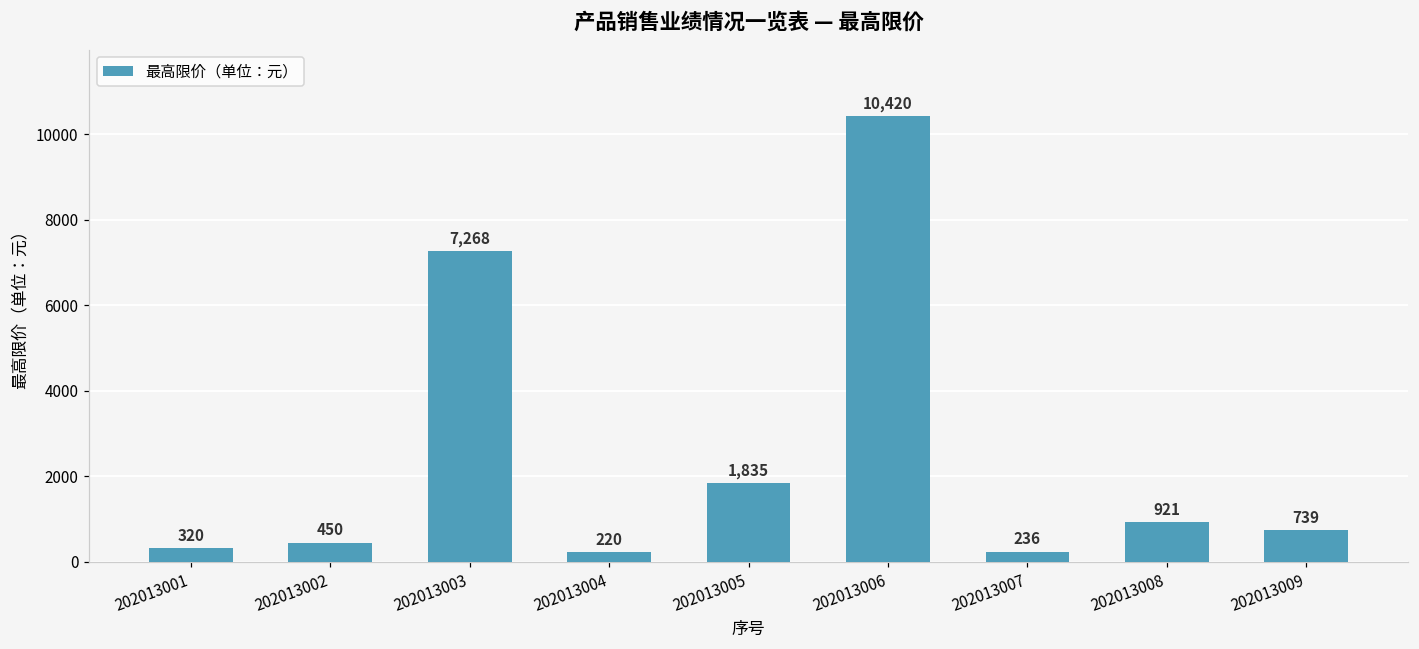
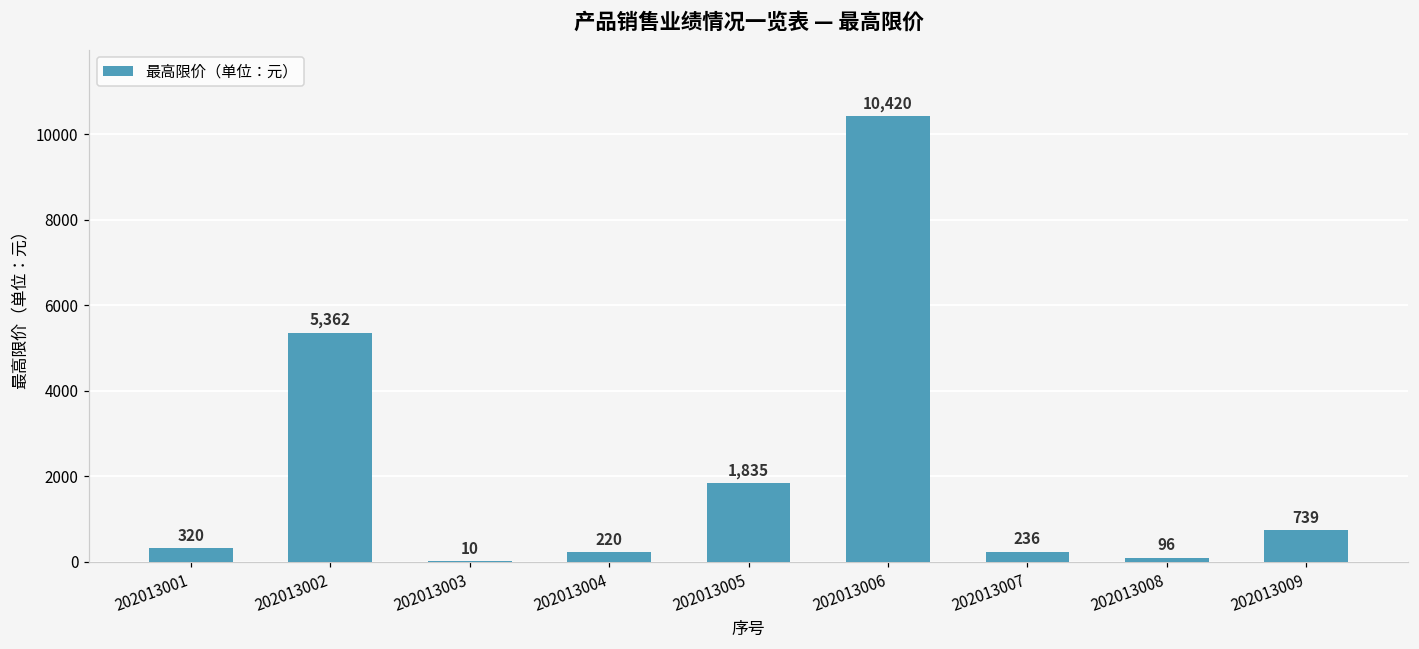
  {
    "202013001": "320",
-   "202013002": "450",
-   "202013003": "7,268",
+   "202013002": "5,362",
+   "202013003": "10",
    "202013004": "220",
    "202013005": "1,835",
    "202013006": "10,420",
    "202013007": "236",
-   "202013008": "921",
+   "202013008": "96",
    "202013009": "739"
  }
